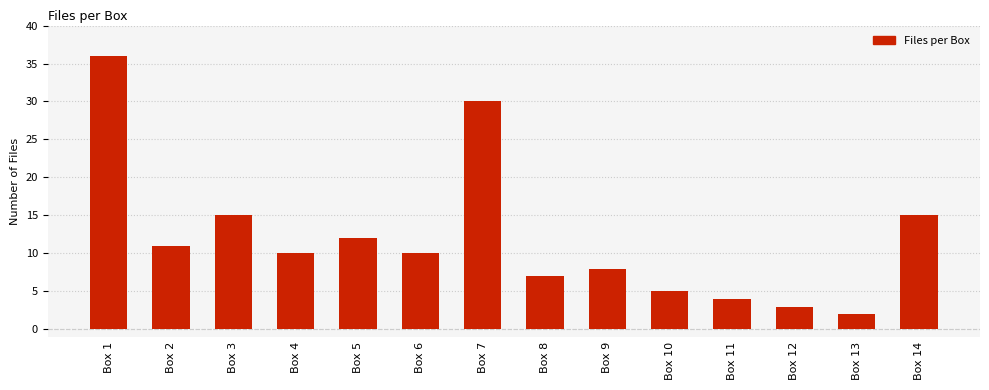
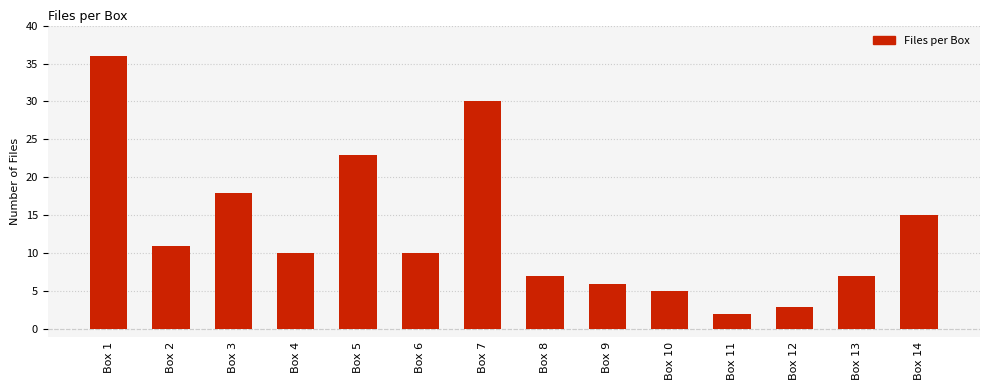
  {
    "Box 1": 36,
    "Box 2": 11,
-   "Box 3": 15,
+   "Box 3": 18,
    "Box 4": 10,
-   "Box 5": 12,
+   "Box 5": 23,
    "Box 6": 10,
    "Box 7": 30,
    "Box 8": 7,
-   "Box 9": 8,
+   "Box 9": 6,
    "Box 10": 5,
-   "Box 11": 4,
+   "Box 11": 2,
    "Box 12": 3,
-   "Box 13": 2,
+   "Box 13": 7,
    "Box 14": 15
  }
